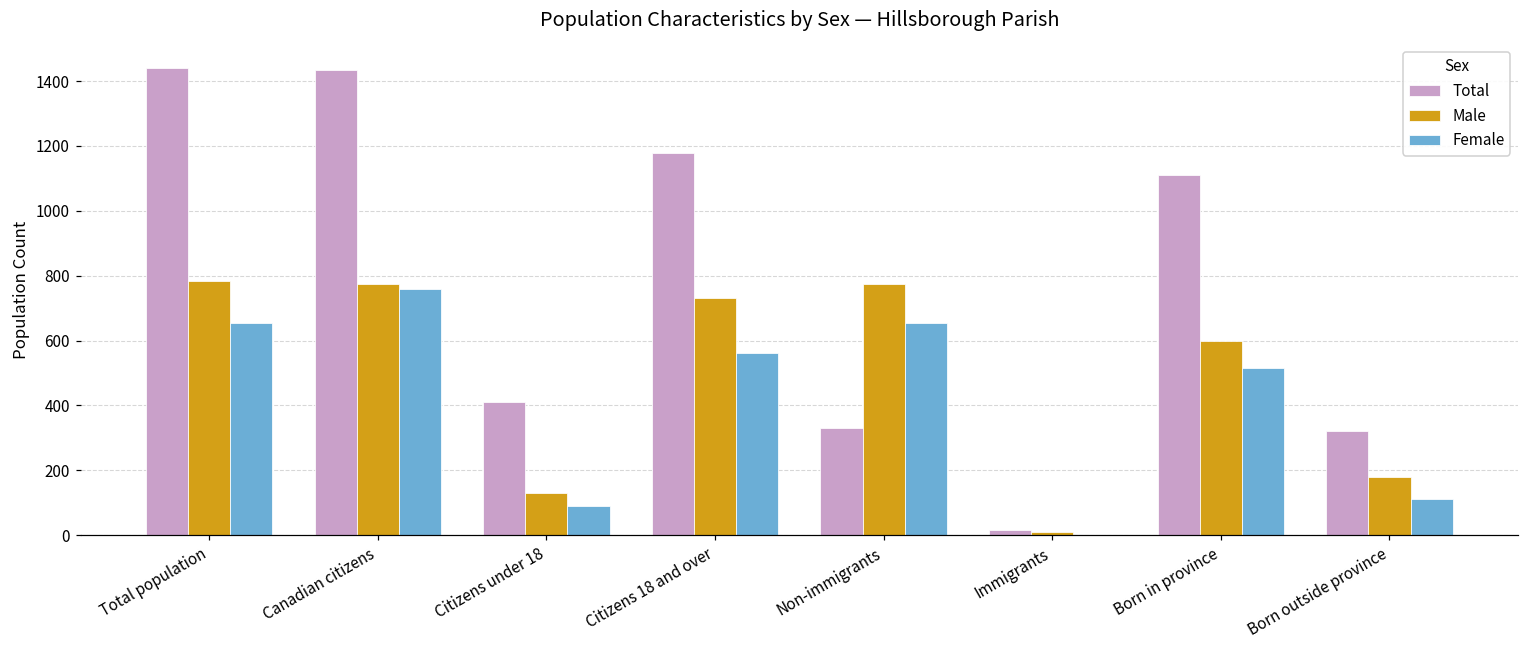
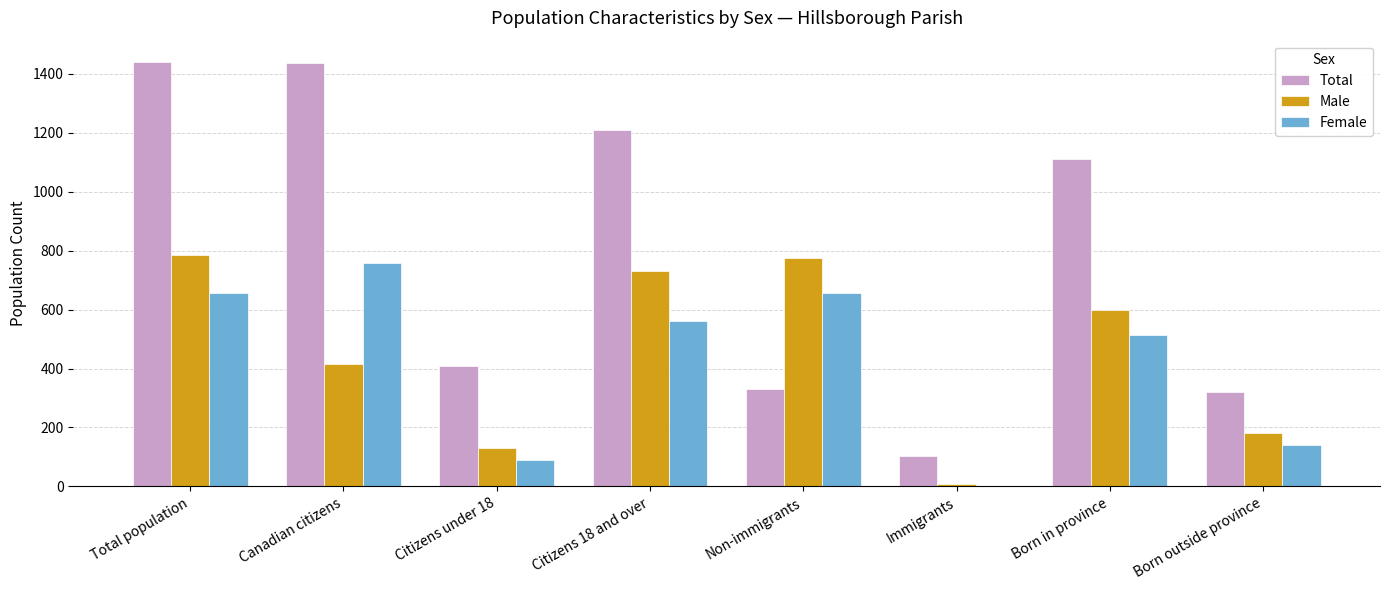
  {
    "Total": {
      "Total population": 1440,
      "Canadian citizens": 1440,
      "Citizens under 18": 410,
-     "Citizens 18 and over": 1180,
+     "Citizens 18 and over": 1210,
      "Non-immigrants": 330,
-     "Immigrants": 20,
+     "Immigrants": 100,
      "Born in province": 1110,
      "Born outside province": 320
    },
    "Male": {
      "Total population": 790,
-     "Canadian citizens": 780,
+     "Canadian citizens": 420,
      "Citizens under 18": 130,
      "Citizens 18 and over": 730,
      "Non-immigrants": 780,
      "Immigrants": 10,
      "Born in province": 600,
      "Born outside province": 180
    },
    "Female": {
      "Total population": 660,
      "Canadian citizens": 760,
      "Citizens under 18": 90,
      "Citizens 18 and over": 560,
      "Non-immigrants": 660,
      "Immigrants": 0,
      "Born in province": 520,
-     "Born outside province": 110
+     "Born outside province": 140
    }
  }
